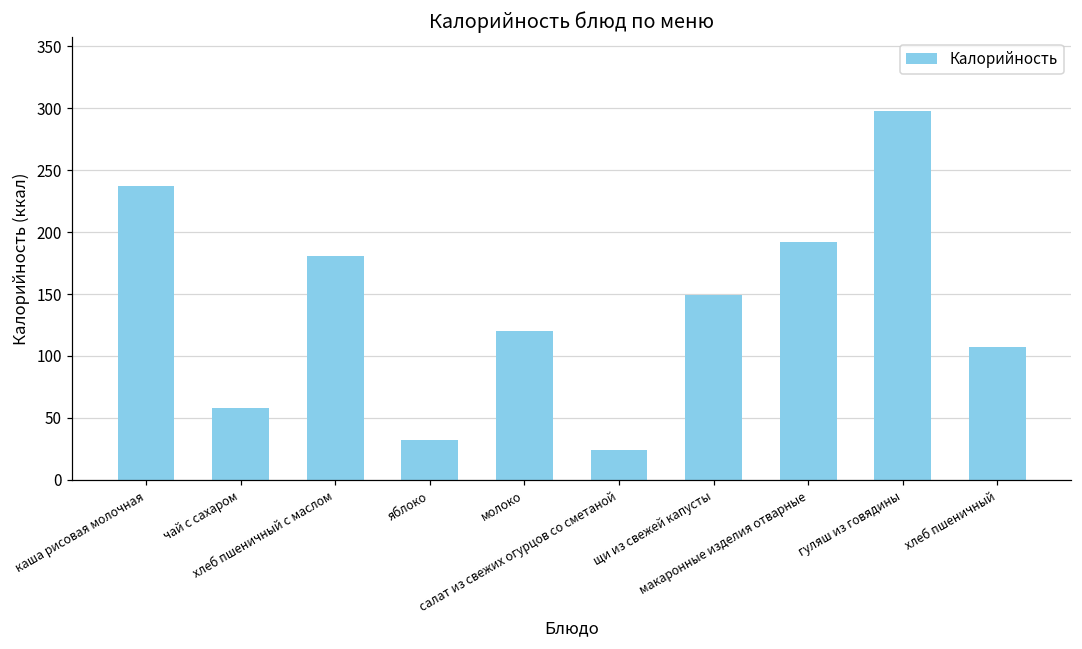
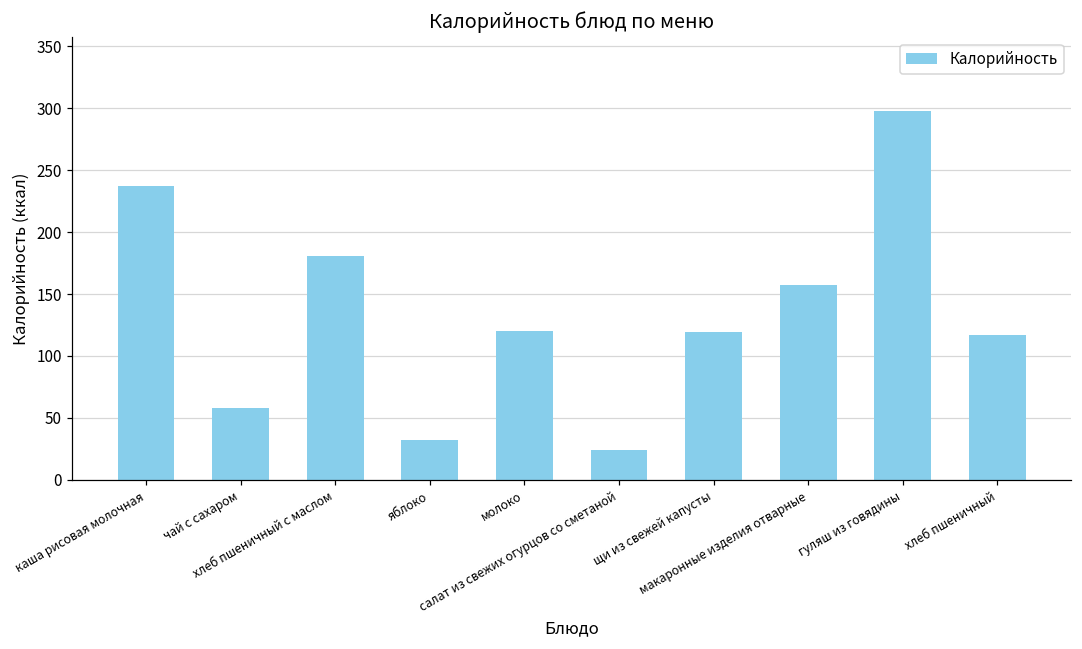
  {
    "каша рисовая молочная": 237,
    "чай с сахаром": 58,
    "хлеб пшеничный с маслом": 181,
    "яблоко": 32,
    "молоко": 120,
    "салат из свежих огурцов со сметаной": 24,
-   "щи из свежей капусты": 149,
-   "макаронные изделия отварные": 192,
+   "щи из свежей капусты": 119,
+   "макаронные изделия отварные": 157,
    "гуляш из говядины": 298,
-   "хлеб пшеничный": 107
+   "хлеб пшеничный": 117
  }
